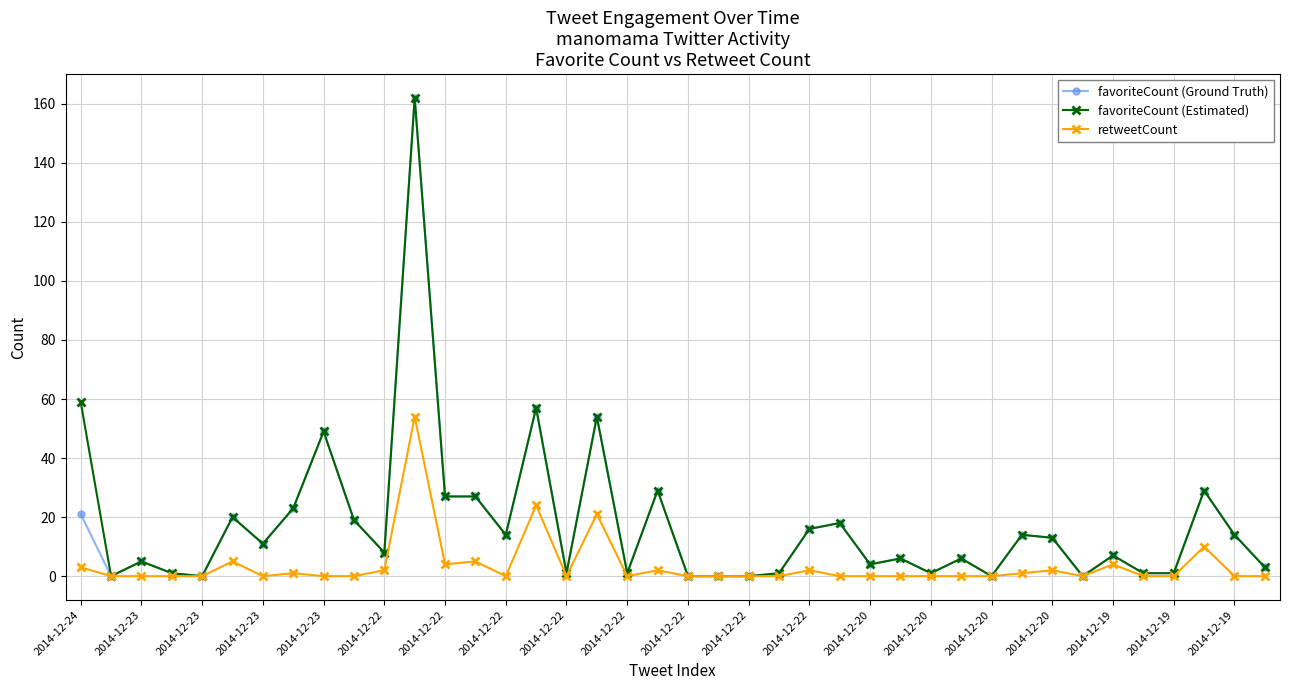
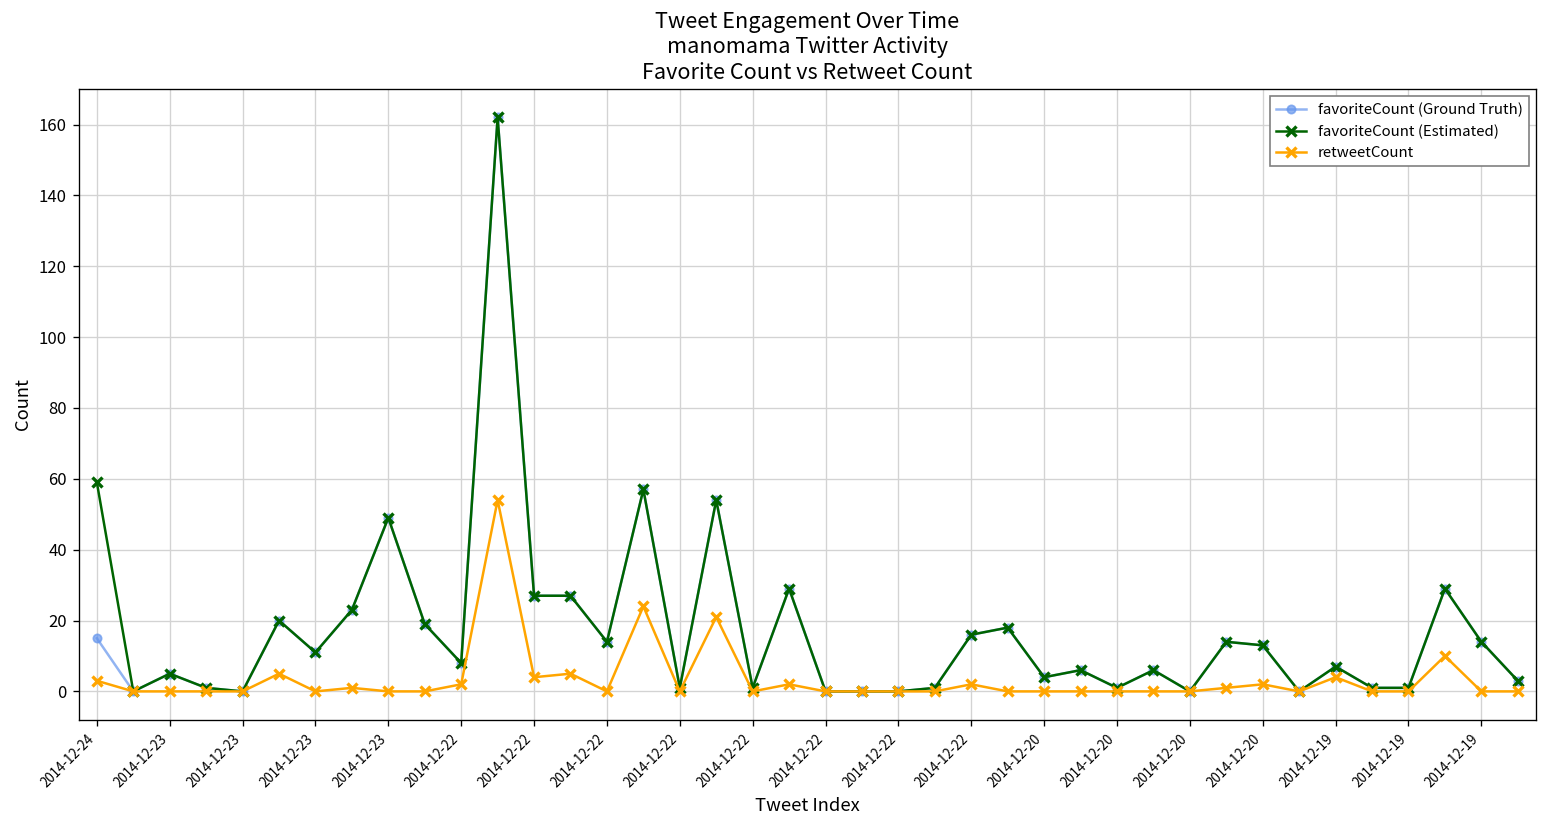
  {
    "favoriteCount (Ground Truth)": {
-     "2014-12-24": 21
+     "2014-12-24": 15
    },
    "favoriteCount (Estimated)": {
      "2014-12-24": 59
    },
    "retweetCount": {
      "2014-12-24": 3
    }
  }
